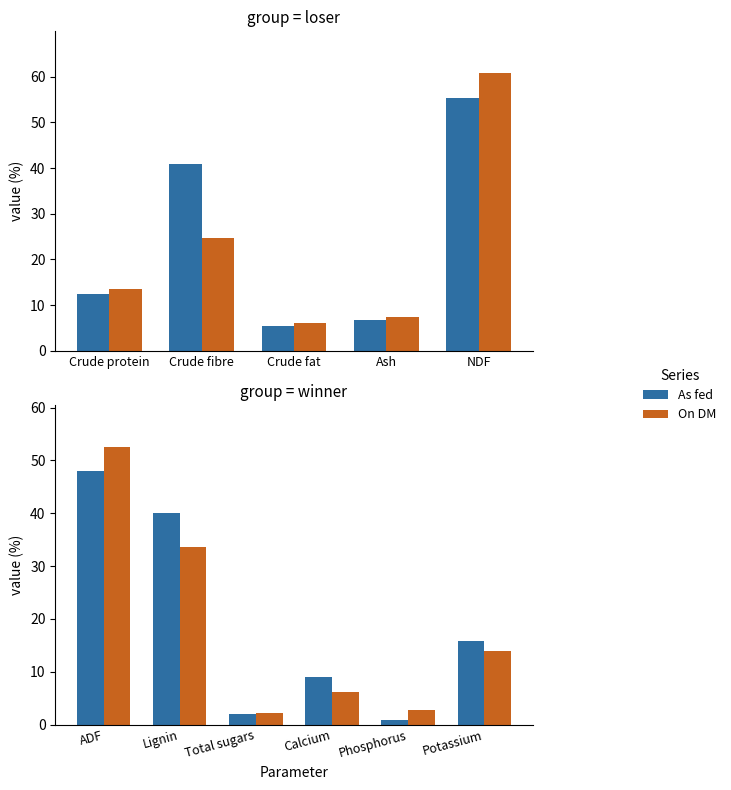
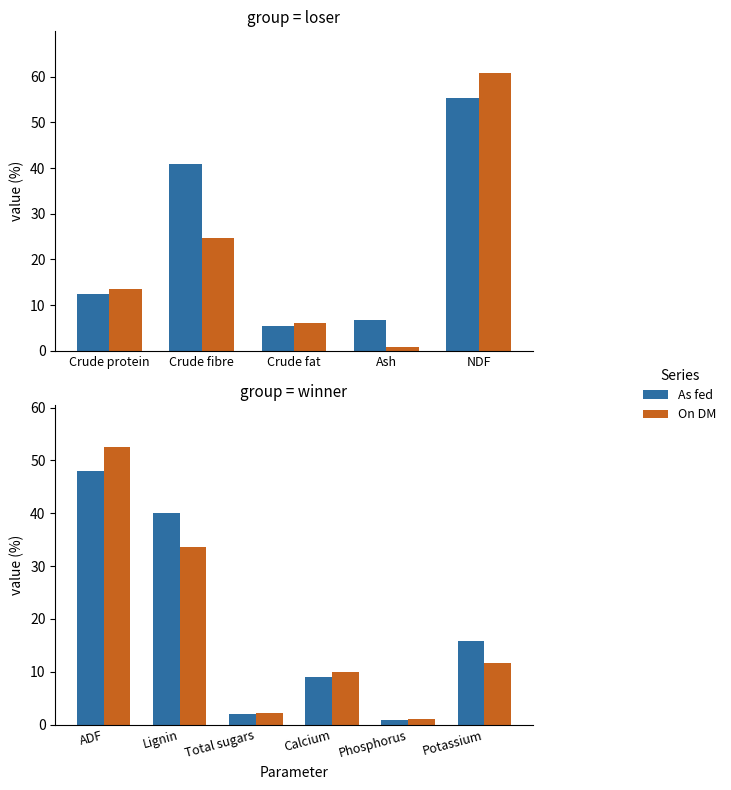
  {
    "group = loser": {
      "As fed": {
        "Crude protein": 12,
        "Crude fibre": 41,
        "Crude fat": 5,
        "Ash": 7,
        "NDF": 55
      },
      "On DM": {
        "Crude protein": 14,
        "Crude fibre": 25,
        "Crude fat": 6,
-       "Ash": 7,
+       "Ash": 1,
        "NDF": 61
      }
    },
    "group = winner": {
      "As fed": {
        "ADF": 48,
        "Lignin": 40,
        "Total sugars": 2,
        "Calcium": 9,
        "Phosphorus": 1,
        "Potassium": 16
      },
      "On DM": {
        "ADF": 53,
        "Lignin": 34,
        "Total sugars": 2,
-       "Calcium": 6,
-       "Phosphorus": 3,
-       "Potassium": 14
+       "Calcium": 10,
+       "Phosphorus": 1,
+       "Potassium": 12
      }
    }
  }
